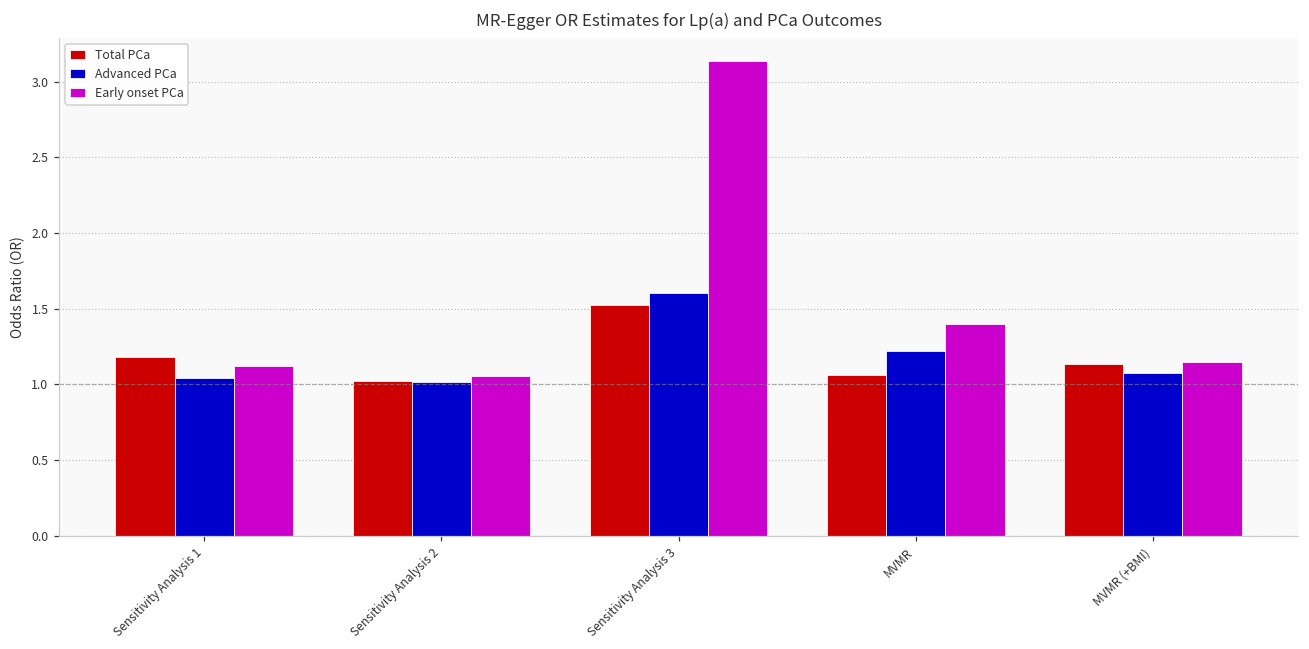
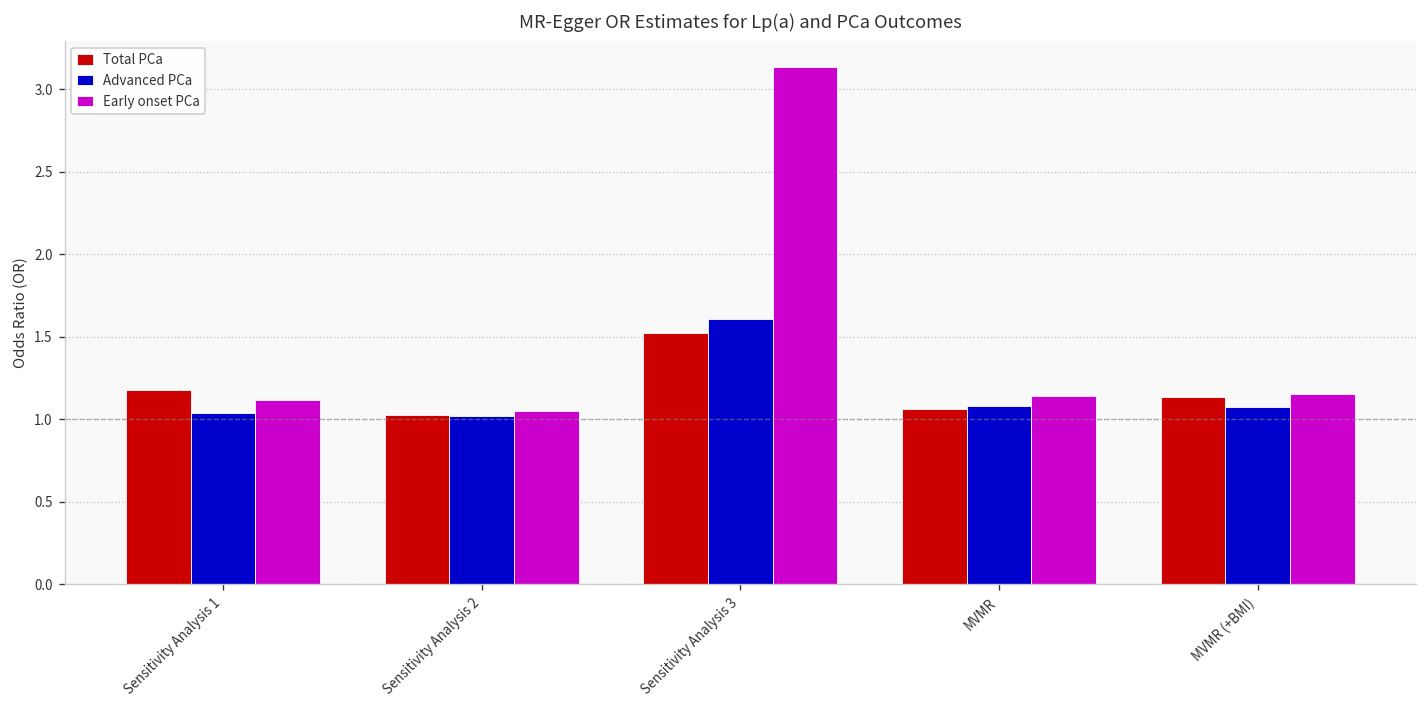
  {
    "Total PCa": {
      "Sensitivity Analysis 1": 1.18,
      "Sensitivity Analysis 2": 1.02,
      "Sensitivity Analysis 3": 1.52,
      "MVMR": 1.06,
      "MVMR (+BMI)": 1.14
    },
    "Advanced PCa": {
      "Sensitivity Analysis 1": 1.04,
      "Sensitivity Analysis 2": 1.02,
      "Sensitivity Analysis 3": 1.60,
-     "MVMR": 1.22,
+     "MVMR": 1.08,
      "MVMR (+BMI)": 1.07
    },
    "Early onset PCa": {
      "Sensitivity Analysis 1": 1.12,
      "Sensitivity Analysis 2": 1.05,
      "Sensitivity Analysis 3": 3.13,
-     "MVMR": 1.40,
+     "MVMR": 1.14,
      "MVMR (+BMI)": 1.15
    }
  }
